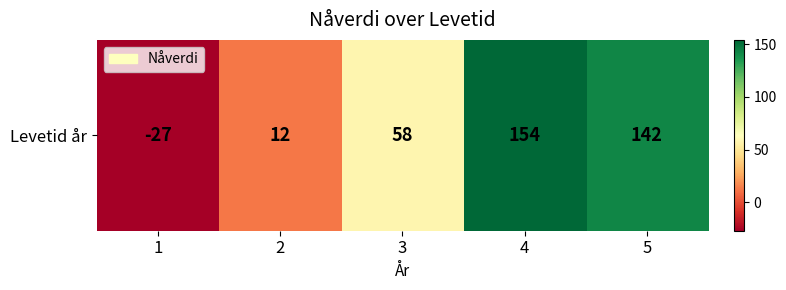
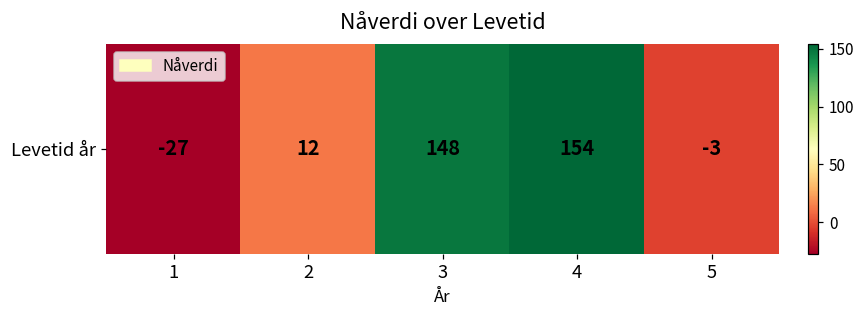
  {
    "Levetid år": {
      "1": -27,
      "2": 12,
-     "3": 58,
+     "3": 148,
      "4": 154,
-     "5": 142
+     "5": -3
    }
  }
